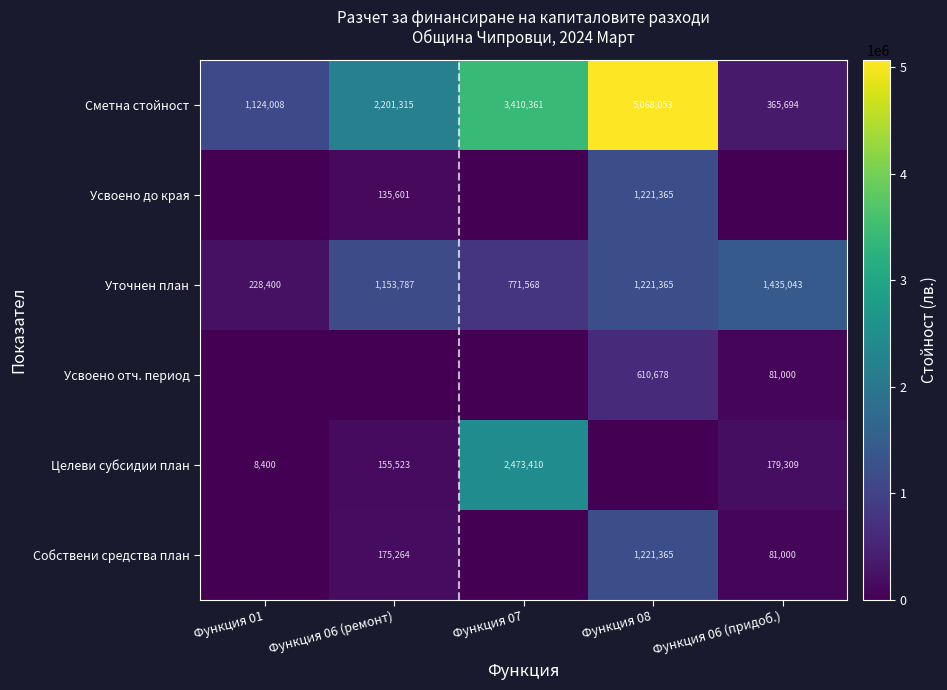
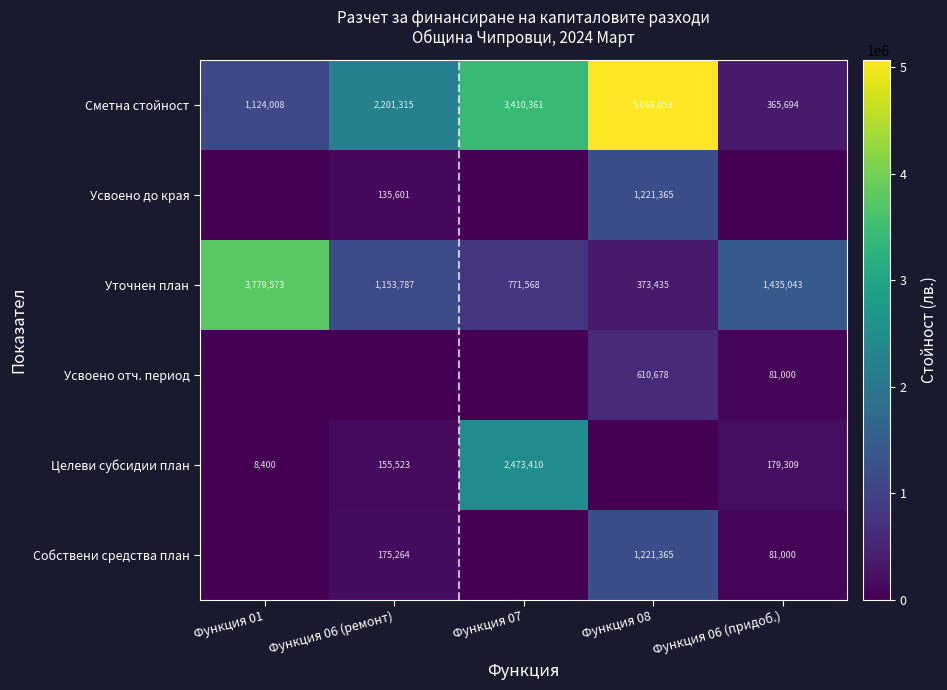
  {
    "Сметна стойност": {
      "Функция 01": "1,124,008",
      "Функция 06 (ремонт)": "2,201,315",
      "Функция 07": "3,410,361",
      "Функция 08": "5,068,053",
      "Функция 06 (придоб.)": "365,694"
    },
    "Усвоено до края": {
      "Функция 06 (ремонт)": "135,601",
      "Функция 08": "1,221,365"
    },
    "Уточнен план": {
-     "Функция 01": "228,400",
+     "Функция 01": "3,779,573",
      "Функция 06 (ремонт)": "1,153,787",
      "Функция 07": "771,568",
-     "Функция 08": "1,221,365",
+     "Функция 08": "373,435",
      "Функция 06 (придоб.)": "1,435,043"
    },
    "Усвоено отч. период": {
      "Функция 08": "610,678",
      "Функция 06 (придоб.)": "81,000"
    },
    "Целеви субсидии план": {
      "Функция 01": "8,400",
      "Функция 06 (ремонт)": "155,523",
      "Функция 07": "2,473,410",
      "Функция 06 (придоб.)": "179,309"
    },
    "Собствени средства план": {
      "Функция 06 (ремонт)": "175,264",
      "Функция 08": "1,221,365",
      "Функция 06 (придоб.)": "81,000"
    }
  }
